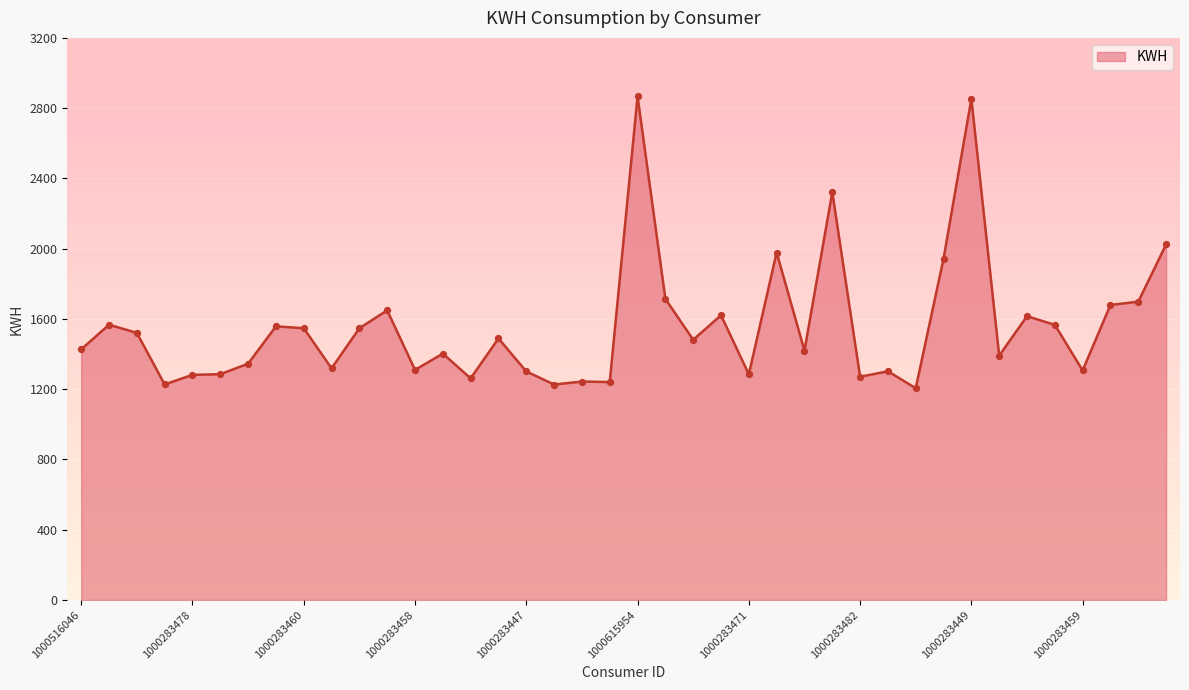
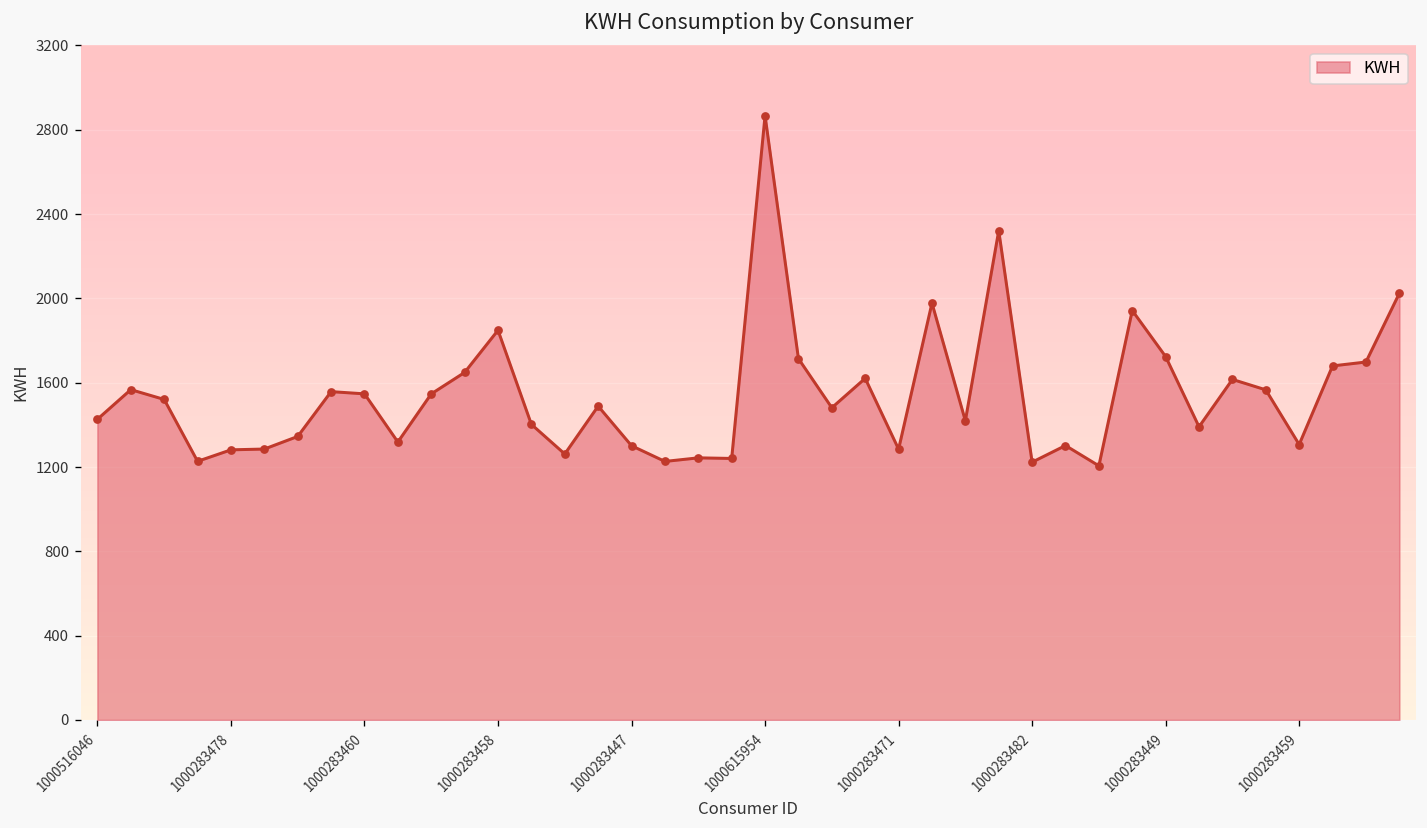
  {
    "1000516046": 1430,
    "1000283478": 1280,
    "1000283460": 1550,
-   "1000283458": 1310,
+   "1000283458": 1850,
    "1000283447": 1300,
    "1000615954": 2870,
    "1000283471": 1280,
-   "1000283482": 1270,
-   "1000283449": 2850,
+   "1000283482": 1220,
+   "1000283449": 1720,
    "1000283459": 1310
  }
